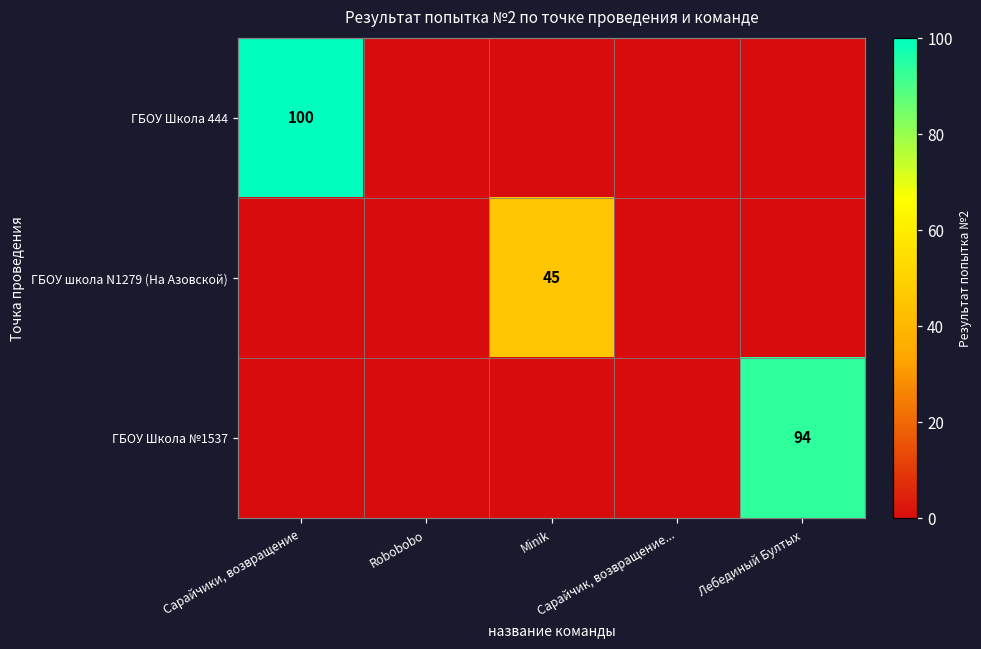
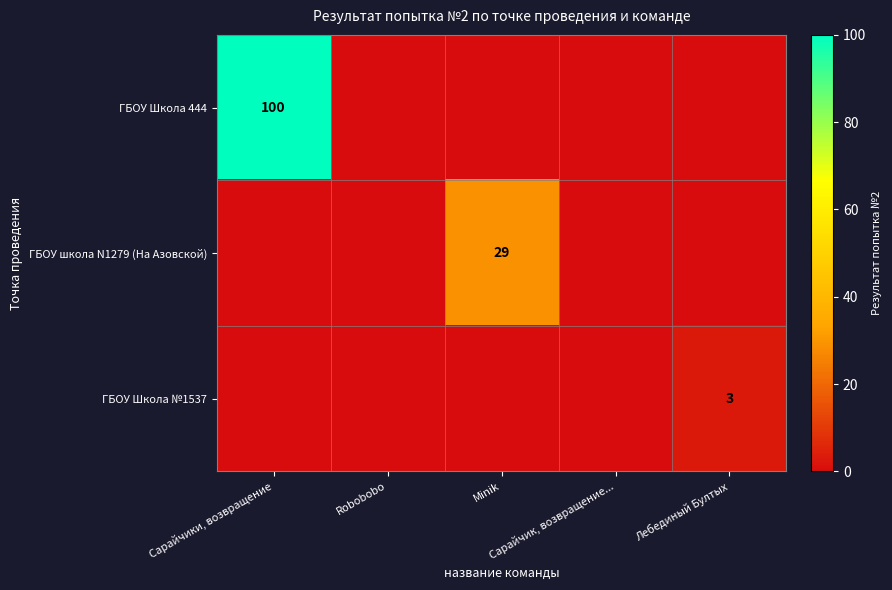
  {
    "ГБОУ Школа 444": {
      "Сарайчики, возвращение": 100
    },
    "ГБОУ школа N1279 (На Азовской)": {
-     "Minik": 45
+     "Minik": 29
    },
    "ГБОУ Школа №1537": {
-     "Лебединый Бултых": 94
+     "Лебединый Бултых": 3
    }
  }
